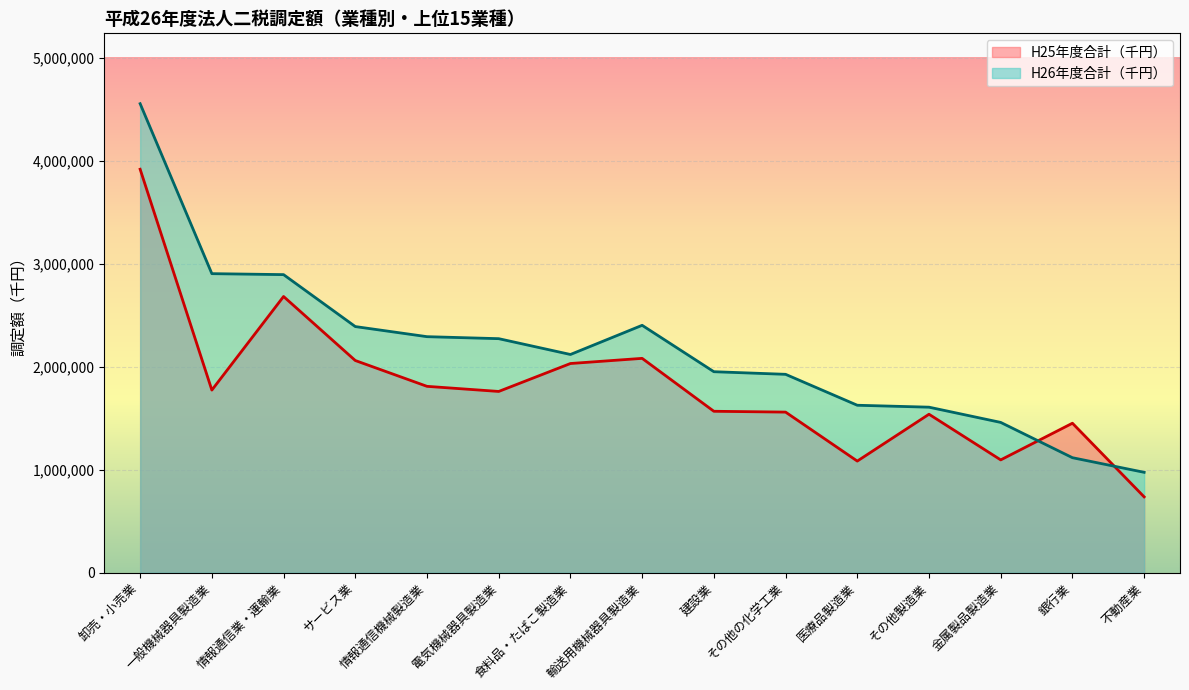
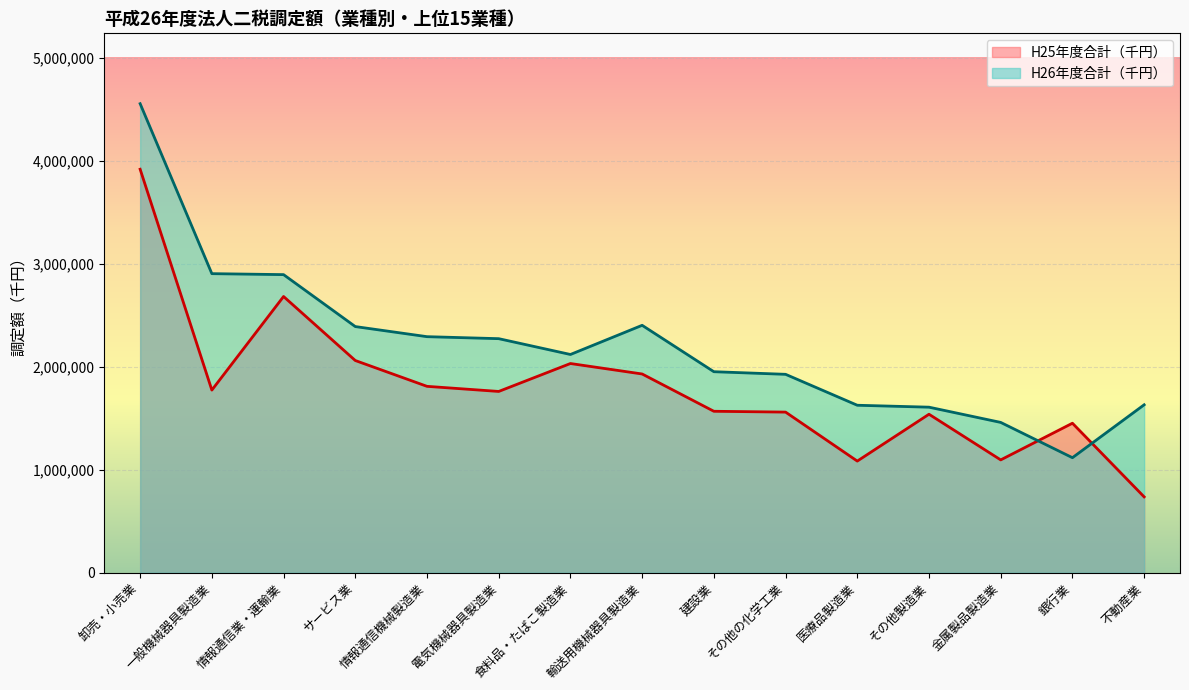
  {
    "H25年度合計（千円）": {
      "卸売・小売業": "3,920,000",
      "一般機械器具製造業": "1,770,000",
      "情報通信業・運輸業": "2,680,000",
      "サービス業": "2,060,000",
      "情報通信機械製造業": "1,810,000",
      "電気機械器具製造業": "1,760,000",
      "食料品・たばこ製造業": "2,030,000",
-     "輸送用機械器具製造業": "2,080,000",
+     "輸送用機械器具製造業": "1,930,000",
      "建設業": "1,570,000",
      "その他の化学工業": "1,560,000",
      "医療品製造業": "1,080,000",
      "その他製造業": "1,540,000",
      "金属製品製造業": "1,090,000",
      "銀行業": "1,450,000",
      "不動産業": "740,000"
    },
    "H26年度合計（千円）": {
      "卸売・小売業": "4,550,000",
      "一般機械器具製造業": "2,900,000",
      "情報通信業・運輸業": "2,890,000",
      "サービス業": "2,390,000",
      "情報通信機械製造業": "2,290,000",
      "電気機械器具製造業": "2,270,000",
      "食料品・たばこ製造業": "2,120,000",
      "輸送用機械器具製造業": "2,400,000",
      "建設業": "1,950,000",
      "その他の化学工業": "1,930,000",
      "医療品製造業": "1,630,000",
      "その他製造業": "1,610,000",
      "金属製品製造業": "1,460,000",
      "銀行業": "1,120,000",
-     "不動産業": "970,000"
+     "不動産業": "1,630,000"
    }
  }
